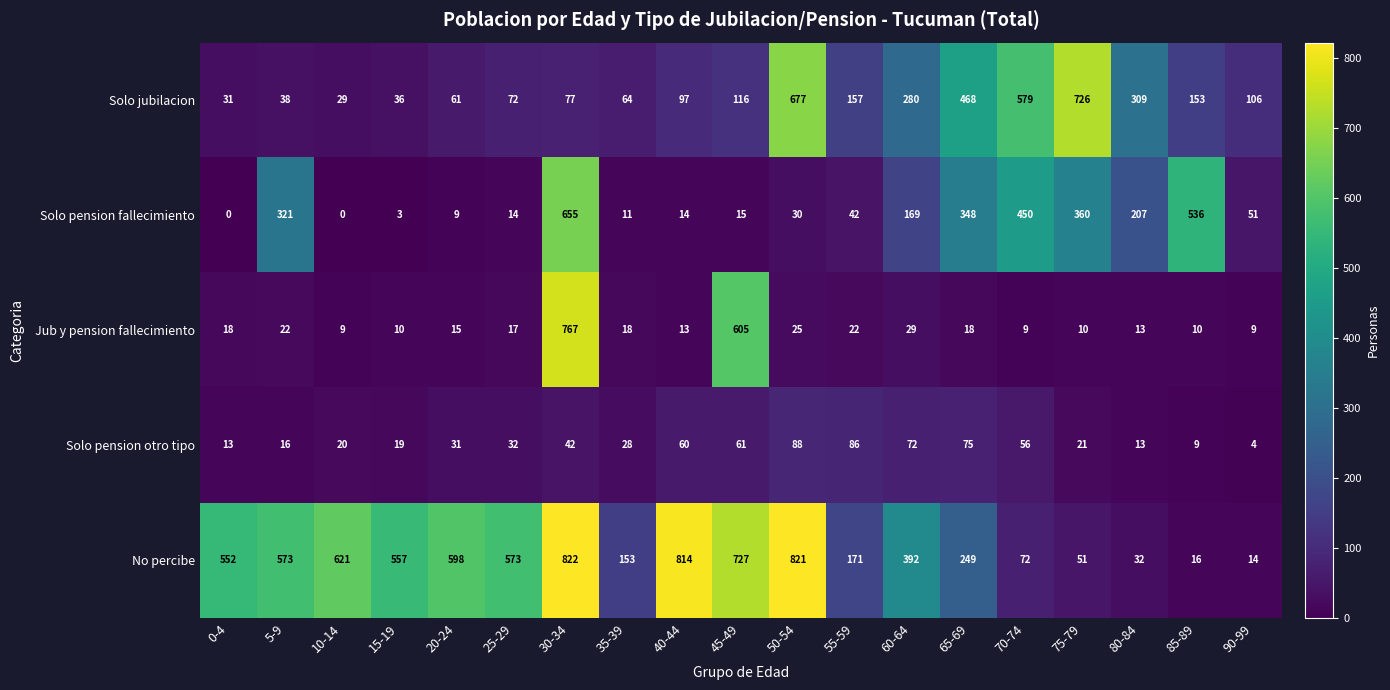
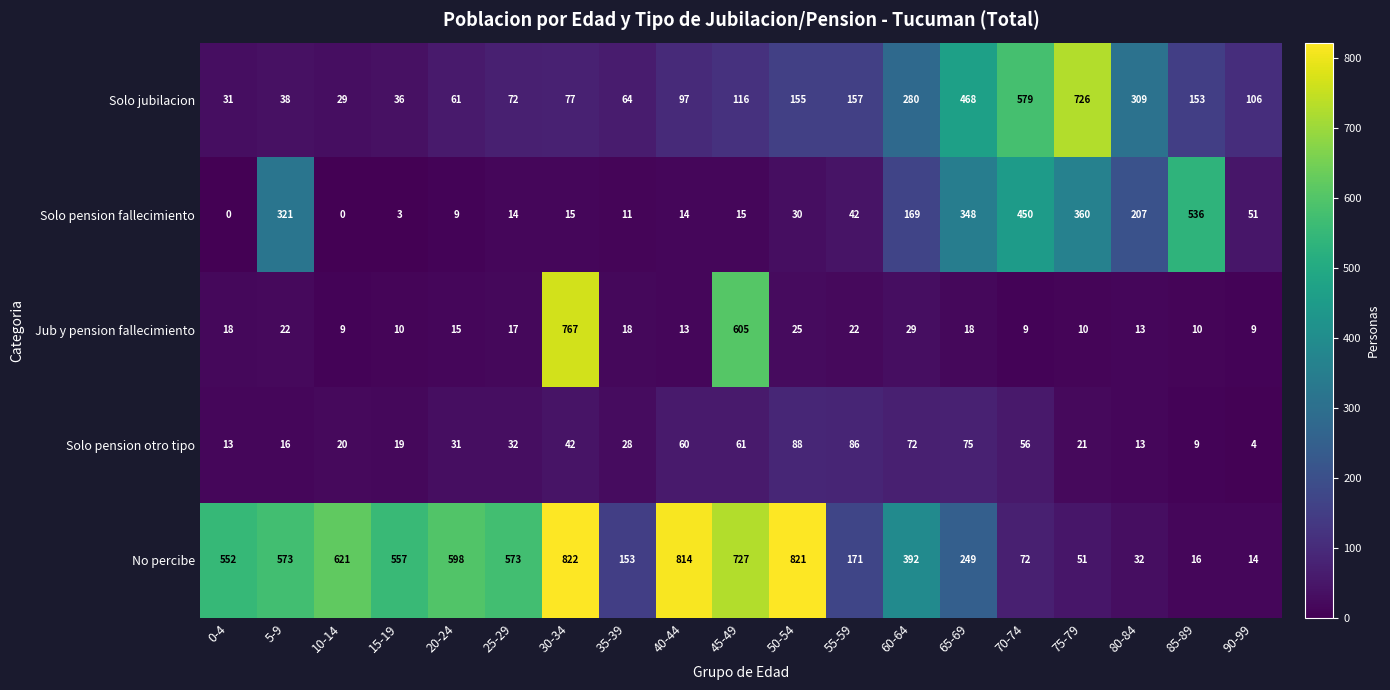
  {
    "Solo jubilacion": {
      "0-4": 31,
      "5-9": 38,
      "10-14": 29,
      "15-19": 36,
      "20-24": 61,
      "25-29": 72,
      "30-34": 77,
      "35-39": 64,
      "40-44": 97,
      "45-49": 116,
-     "50-54": 677,
+     "50-54": 155,
      "55-59": 157,
      "60-64": 280,
      "65-69": 468,
      "70-74": 579,
      "75-79": 726,
      "80-84": 309,
      "85-89": 153,
      "90-99": 106
    },
    "Solo pension fallecimiento": {
      "0-4": 0,
      "5-9": 321,
      "10-14": 0,
      "15-19": 3,
      "20-24": 9,
      "25-29": 14,
-     "30-34": 655,
+     "30-34": 15,
      "35-39": 11,
      "40-44": 14,
      "45-49": 15,
      "50-54": 30,
      "55-59": 42,
      "60-64": 169,
      "65-69": 348,
      "70-74": 450,
      "75-79": 360,
      "80-84": 207,
      "85-89": 536,
      "90-99": 51
    },
    "Jub y pension fallecimiento": {
      "0-4": 18,
      "5-9": 22,
      "10-14": 9,
      "15-19": 10,
      "20-24": 15,
      "25-29": 17,
      "30-34": 767,
      "35-39": 18,
      "40-44": 13,
      "45-49": 605,
      "50-54": 25,
      "55-59": 22,
      "60-64": 29,
      "65-69": 18,
      "70-74": 9,
      "75-79": 10,
      "80-84": 13,
      "85-89": 10,
      "90-99": 9
    },
    "Solo pension otro tipo": {
      "0-4": 13,
      "5-9": 16,
      "10-14": 20,
      "15-19": 19,
      "20-24": 31,
      "25-29": 32,
      "30-34": 42,
      "35-39": 28,
      "40-44": 60,
      "45-49": 61,
      "50-54": 88,
      "55-59": 86,
      "60-64": 72,
      "65-69": 75,
      "70-74": 56,
      "75-79": 21,
      "80-84": 13,
      "85-89": 9,
      "90-99": 4
    },
    "No percibe": {
      "0-4": 552,
      "5-9": 573,
      "10-14": 621,
      "15-19": 557,
      "20-24": 598,
      "25-29": 573,
      "30-34": 822,
      "35-39": 153,
      "40-44": 814,
      "45-49": 727,
      "50-54": 821,
      "55-59": 171,
      "60-64": 392,
      "65-69": 249,
      "70-74": 72,
      "75-79": 51,
      "80-84": 32,
      "85-89": 16,
      "90-99": 14
    }
  }
